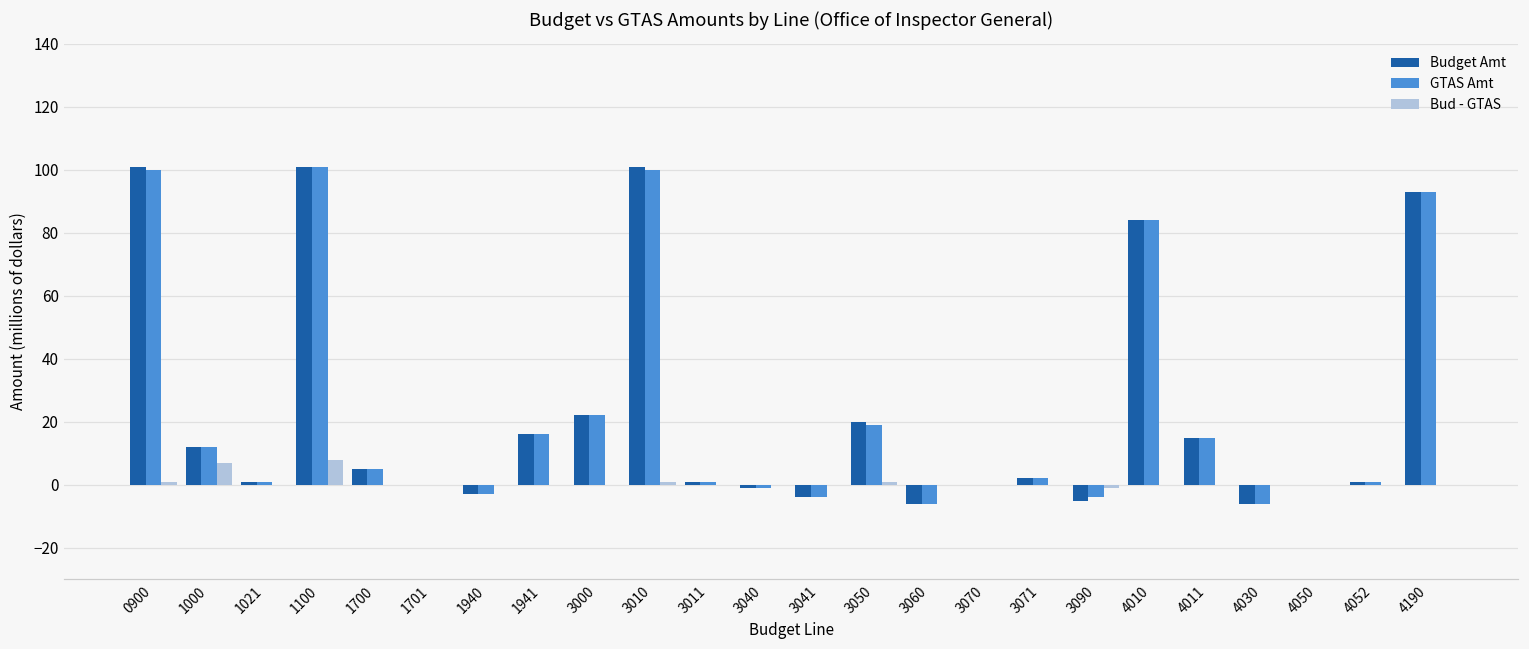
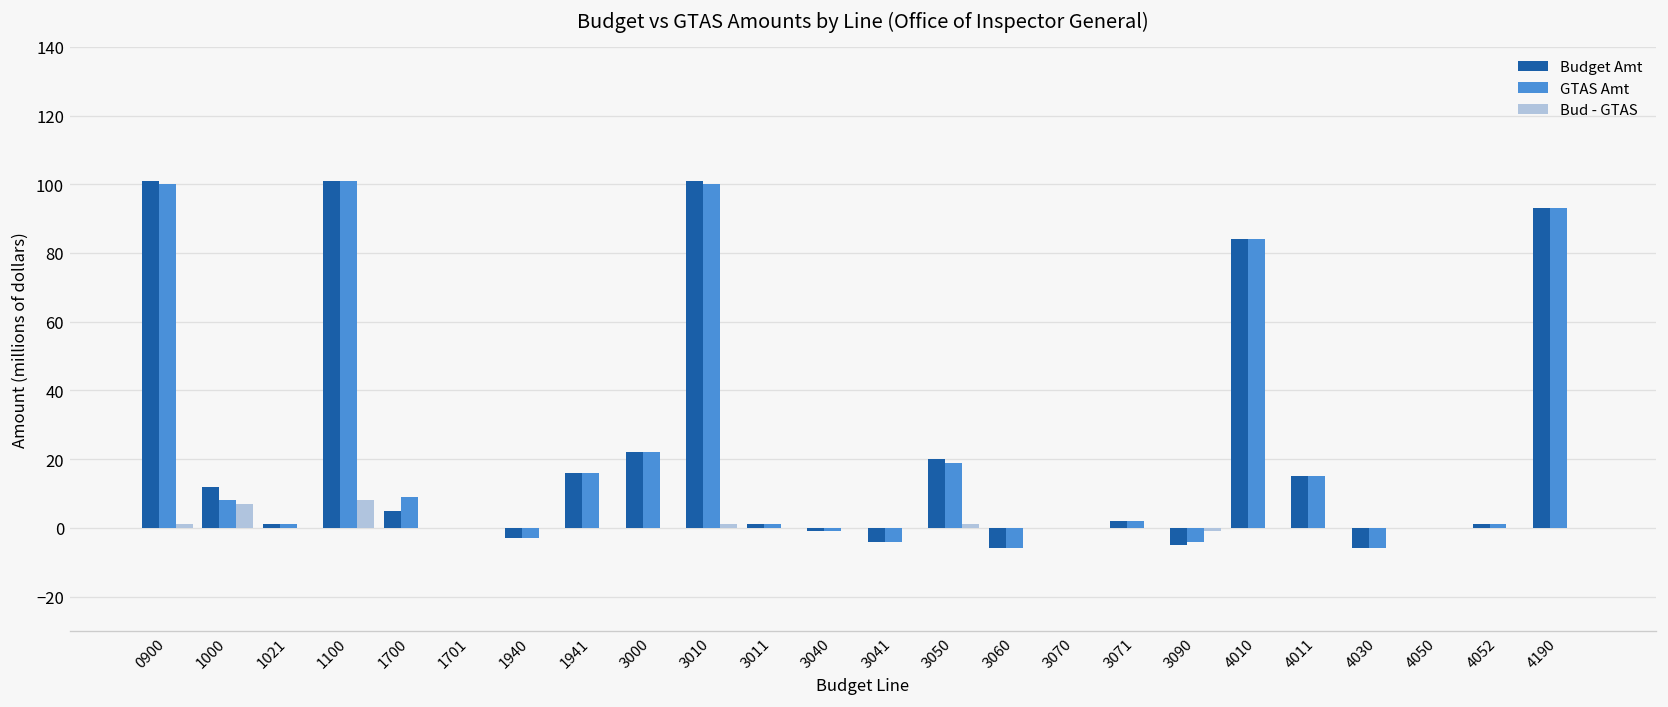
  {
    "Budget Amt": {
      "0900": 101,
      "1000": 12,
      "1021": 1,
      "1100": 101,
      "1700": 5,
      "1701": 0,
      "1940": -3,
      "1941": 16,
      "3000": 22,
      "3010": 101,
      "3011": 1,
      "3040": -1,
      "3041": -4,
      "3050": 20,
      "3060": -6,
      "3070": 0,
      "3071": 2,
      "3090": -5,
      "4010": 84,
      "4011": 15,
      "4030": -6,
      "4050": 0,
      "4052": 1,
      "4190": 93
    },
    "GTAS Amt": {
      "0900": 100,
-     "1000": 12,
+     "1000": 8,
      "1021": 1,
      "1100": 101,
-     "1700": 5,
+     "1700": 9,
      "1701": 0,
      "1940": -3,
      "1941": 16,
      "3000": 22,
      "3010": 100,
      "3011": 1,
      "3040": -1,
      "3041": -4,
      "3050": 19,
      "3060": -6,
      "3070": 0,
      "3071": 2,
      "3090": -4,
      "4010": 84,
      "4011": 15,
      "4030": -6,
      "4050": 0,
      "4052": 1,
      "4190": 93
    },
    "Bud - GTAS": {
      "0900": 1,
      "1000": 7,
      "1021": 0,
      "1100": 8,
      "1700": 0,
      "1701": 0,
      "1940": 0,
      "1941": 0,
      "3000": 0,
      "3010": 1,
      "3011": 0,
      "3040": 0,
      "3041": 0,
      "3050": 1,
      "3060": 0,
      "3070": 0,
      "3071": 0,
      "3090": -1,
      "4010": 0,
      "4011": 0,
      "4030": 0,
      "4050": 0,
      "4052": 0,
      "4190": 0
    }
  }
